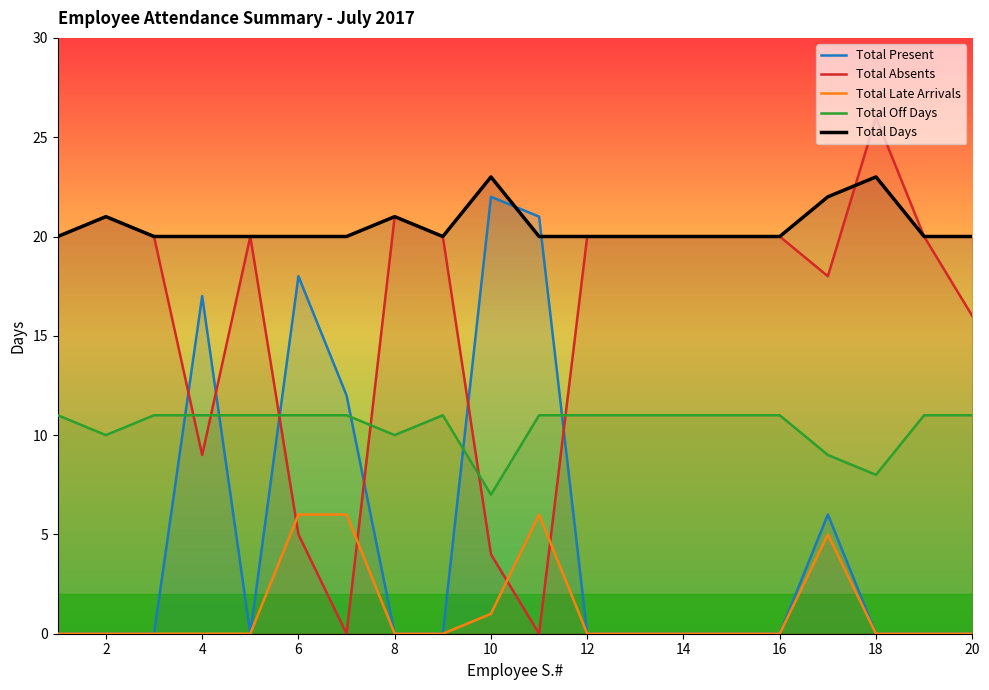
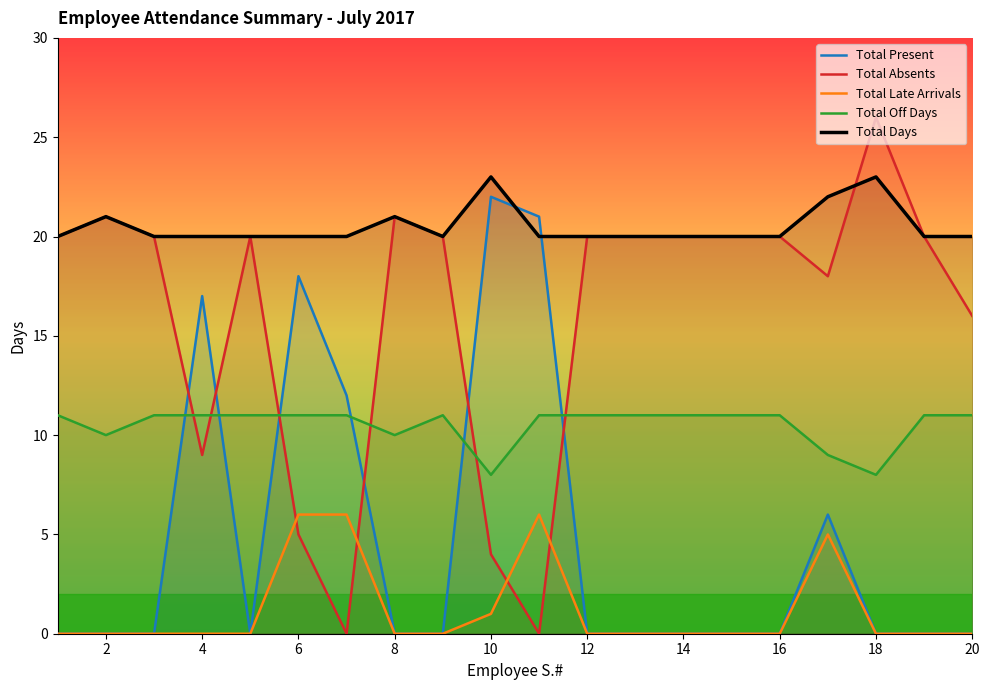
  {
    "Total Present": {
      "4": 17,
      "6": 18,
      "10": 22
    },
    "Total Absents": {
      "4": 9,
      "6": 5,
      "10": 4,
      "20": 16
    },
    "Total Late Arrivals": {
      "6": 6
    },
    "Total Off Days": {
      "2": 10,
      "4": 11,
      "6": 11,
      "8": 10,
-     "10": 7,
+     "10": 8,
      "12": 11,
      "14": 11,
      "16": 11,
      "18": 8,
      "20": 11
    },
    "Total Days": {
      "4": 20,
      "6": 20,
      "10": 23,
      "18": 23,
      "20": 20
    }
  }
